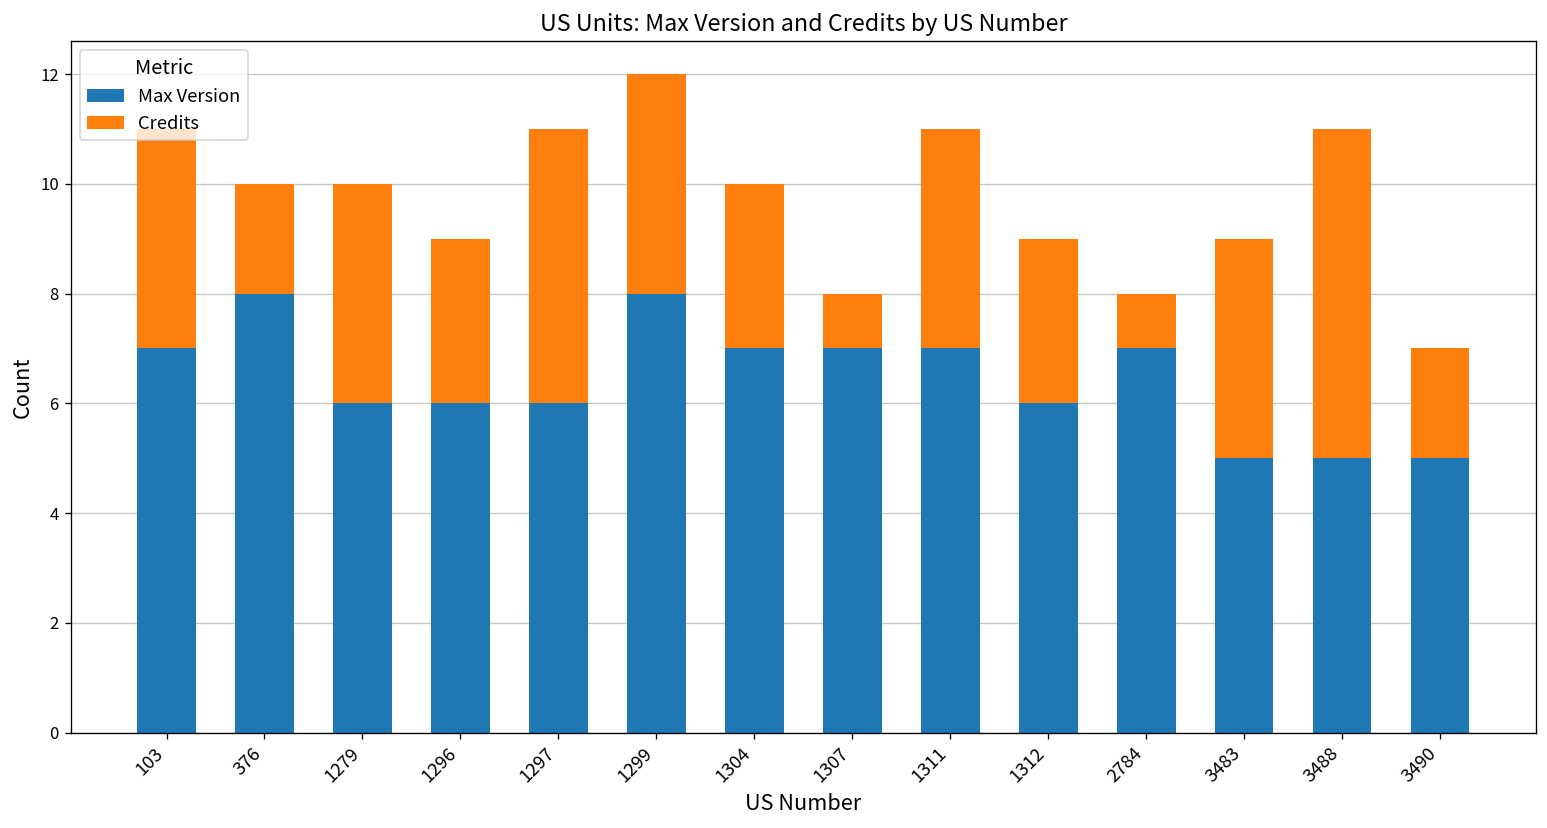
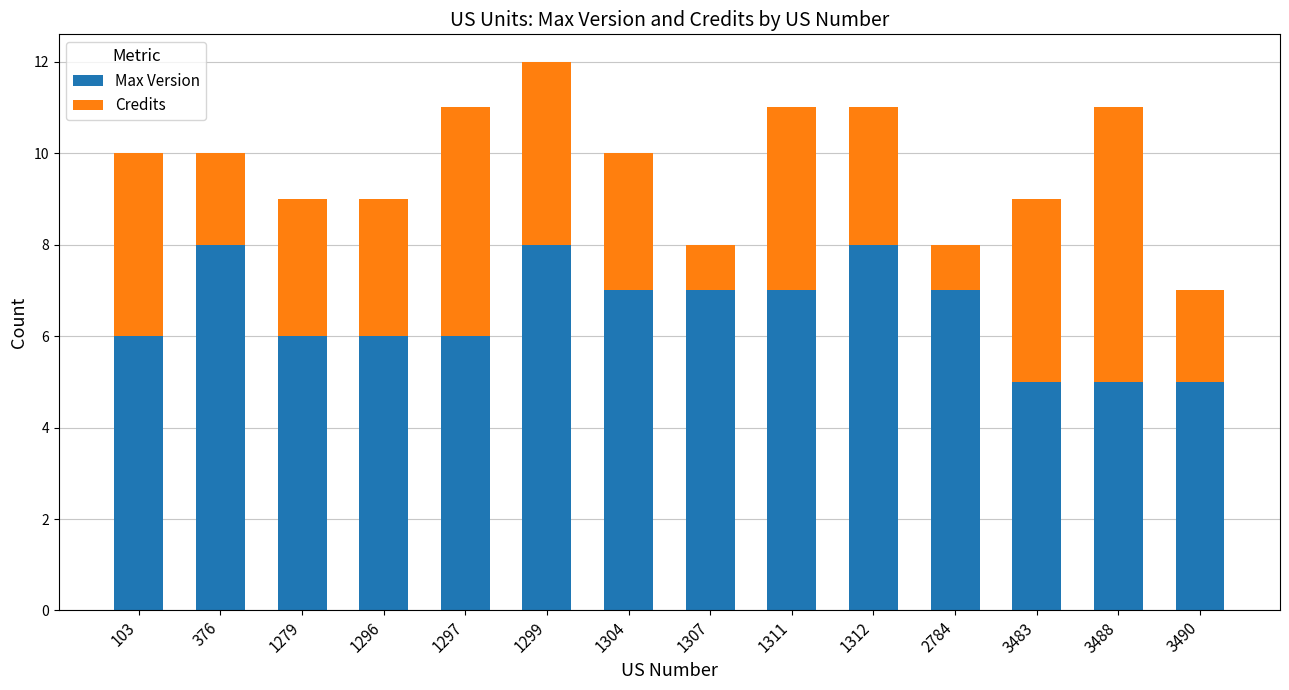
  {
    "Max Version": {
-     "103": 7,
+     "103": 6,
      "376": 8,
      "1279": 6,
      "1296": 6,
      "1297": 6,
      "1299": 8,
      "1304": 7,
      "1307": 7,
      "1311": 7,
-     "1312": 6,
+     "1312": 8,
      "2784": 7,
      "3483": 5,
      "3488": 5,
      "3490": 5
    },
    "Credits": {
      "376": 2,
-     "1279": 4,
+     "1279": 3,
      "1296": 3,
      "1297": 5,
      "1299": 4,
      "1304": 3,
      "1307": 1,
      "1311": 4,
      "1312": 3,
      "2784": 1,
      "3483": 4,
      "3488": 6,
      "3490": 2
    }
  }
